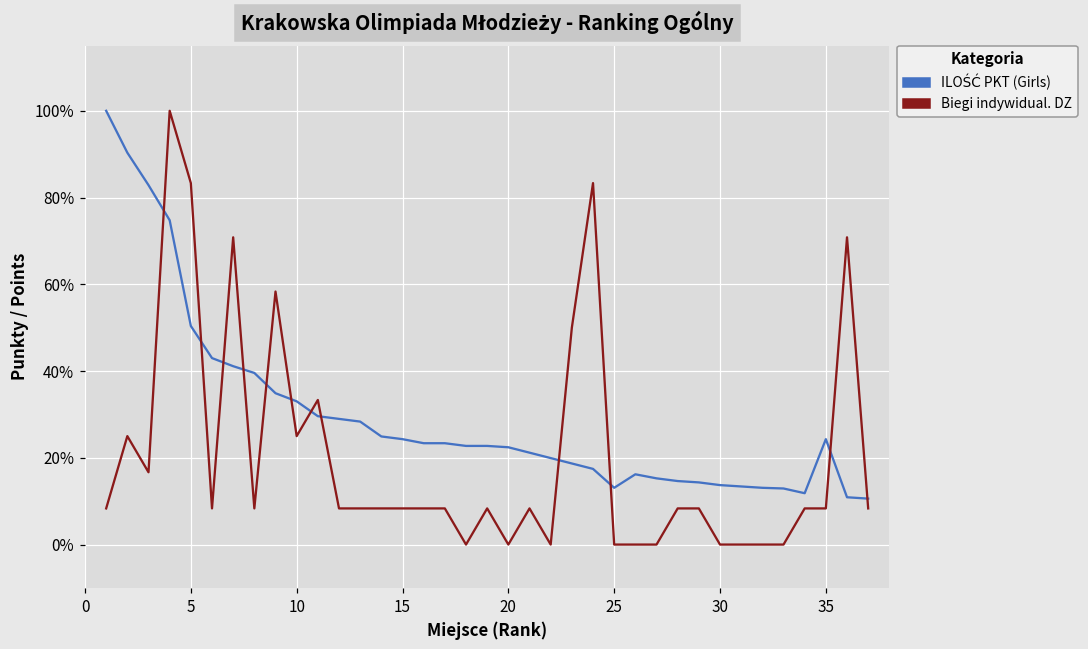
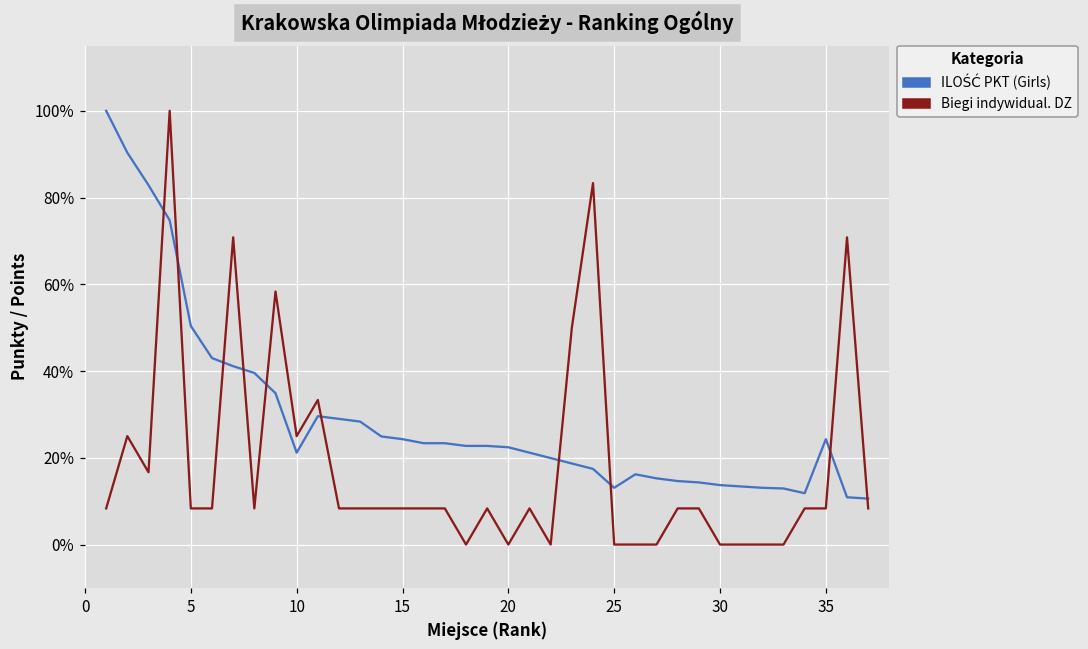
  {
    "ILOŚĆ PKT (Girls)": {
      "5": "50%",
-     "10": "33%",
+     "10": "21%",
      "15": "24%",
      "20": "22%",
      "25": "13%",
      "30": "14%",
      "35": "24%"
    },
    "Biegi indywidual. DZ": {
-     "5": "83%",
+     "5": "8%",
      "10": "25%",
      "15": "8%",
      "20": "0%",
      "25": "0%",
      "30": "0%",
      "35": "8%"
    }
  }
